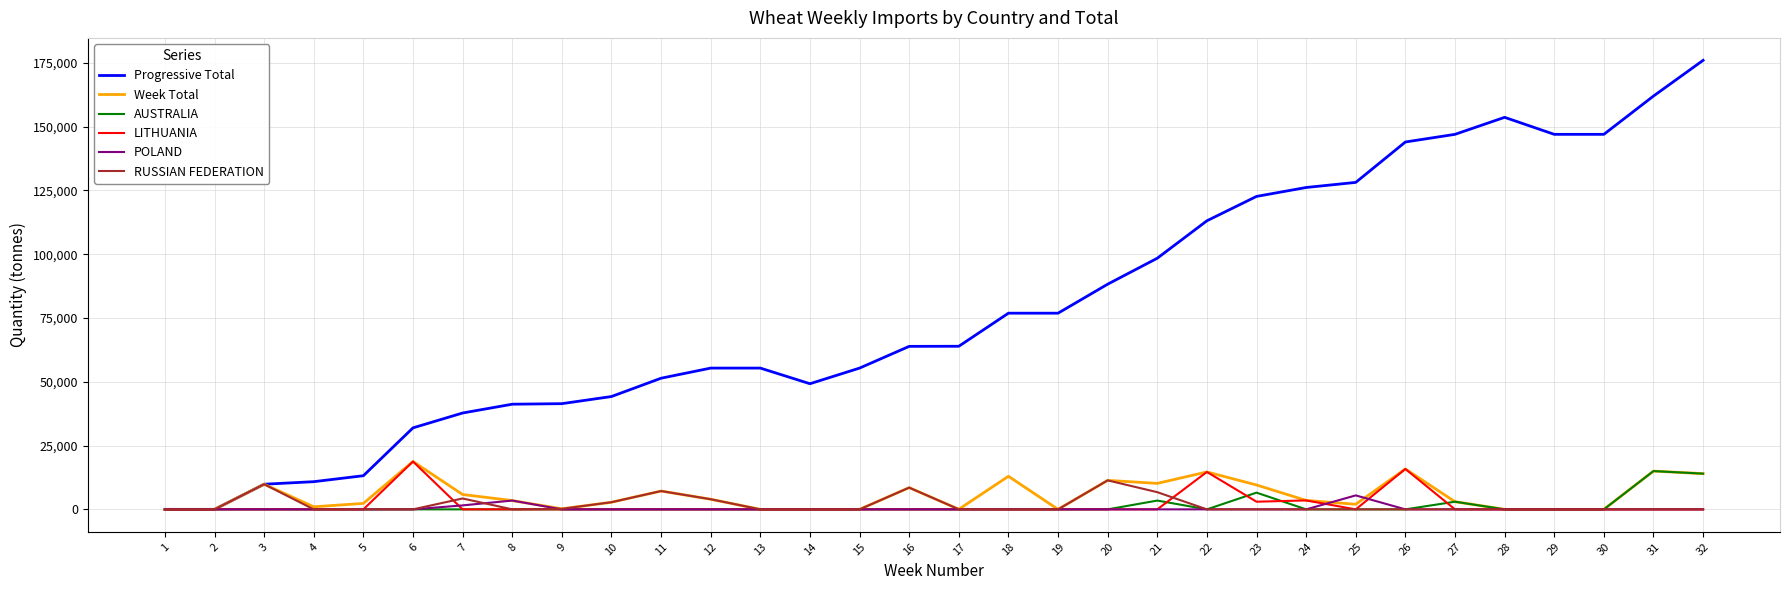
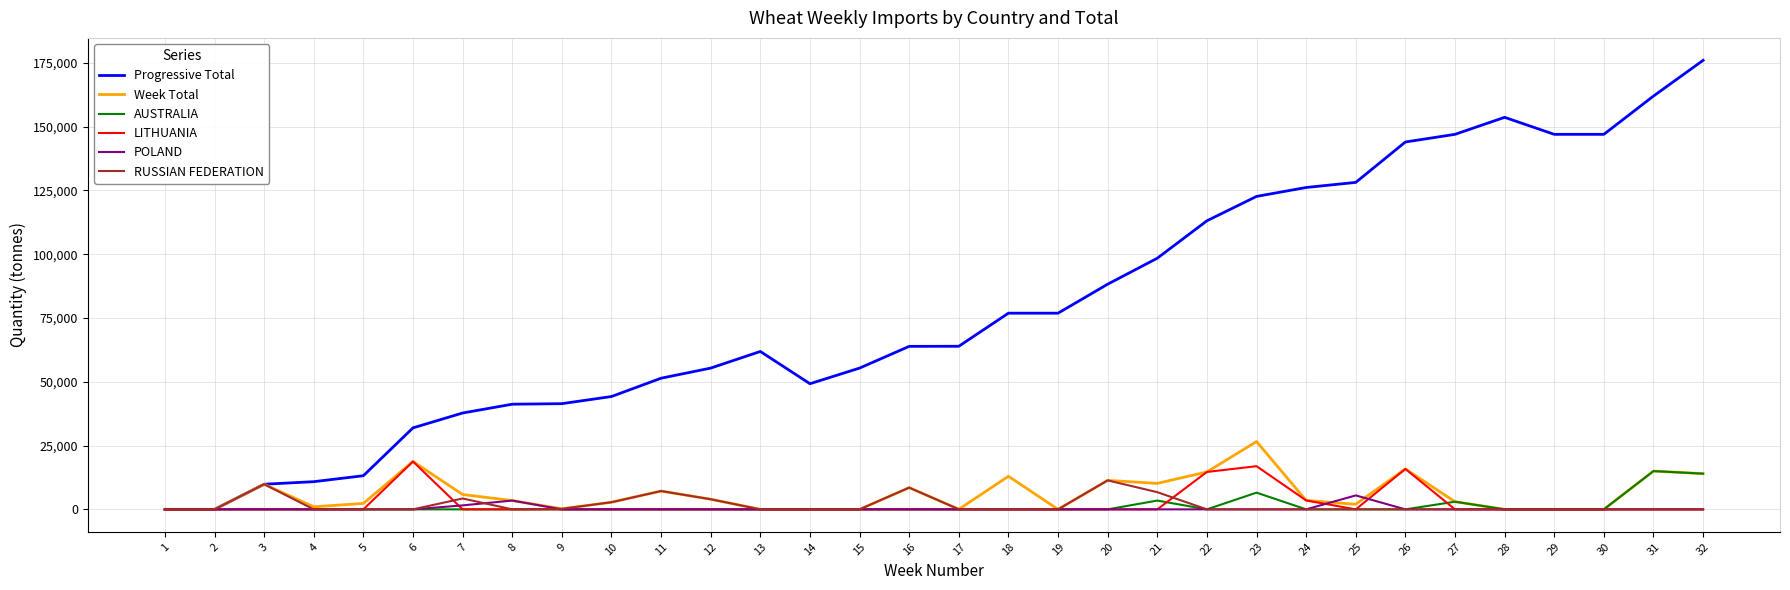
  {
    "Progressive Total": {
      "4": "11,000",
      "5": "13,000",
      "6": "32,000",
      "7": "38,000",
      "8": "41,000",
      "9": "41,000",
      "10": "44,000",
      "11": "51,000",
      "12": "55,000",
-     "13": "55,000",
+     "13": "62,000",
      "14": "49,000",
      "15": "55,000",
      "16": "64,000",
      "17": "64,000",
      "18": "77,000",
      "19": "77,000",
      "20": "88,000",
      "21": "98,000",
      "22": "113,000",
      "23": "123,000",
      "24": "126,000",
      "25": "128,000",
      "26": "144,000",
      "27": "147,000",
      "28": "154,000",
      "29": "147,000",
      "30": "147,000",
      "31": "162,000",
      "32": "176,000"
    },
    "Week Total": {
      "4": "1,000",
      "5": "2,000",
      "7": "6,000",
      "18": "13,000",
      "21": "10,000",
-     "23": "10,000",
+     "23": "27,000",
      "25": "2,000"
    },
    "AUSTRALIA": {
      "21": "3,000",
      "23": "7,000"
    },
    "LITHUANIA": {
-     "23": "3,000"
+     "23": "17,000"
    },
    "POLAND": {
      "7": "2,000",
      "25": "5,000"
    },
    "RUSSIAN FEDERATION": {
      "7": "4,000",
      "21": "7,000"
    }
  }
